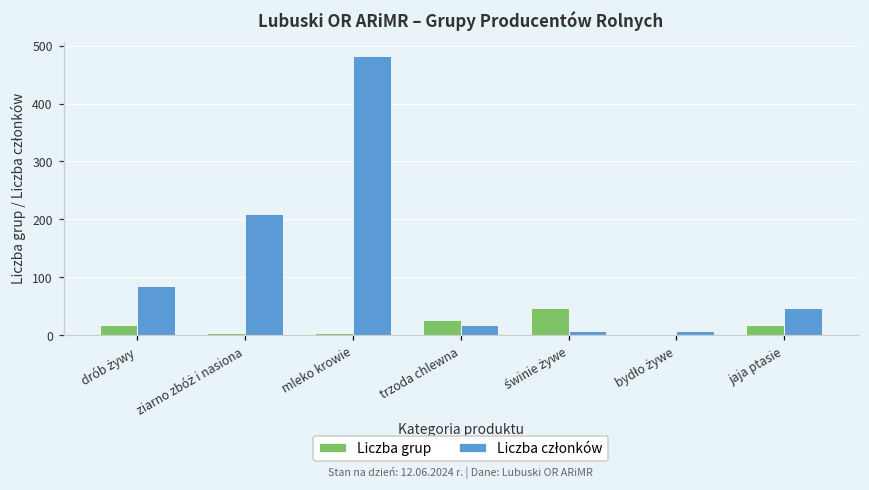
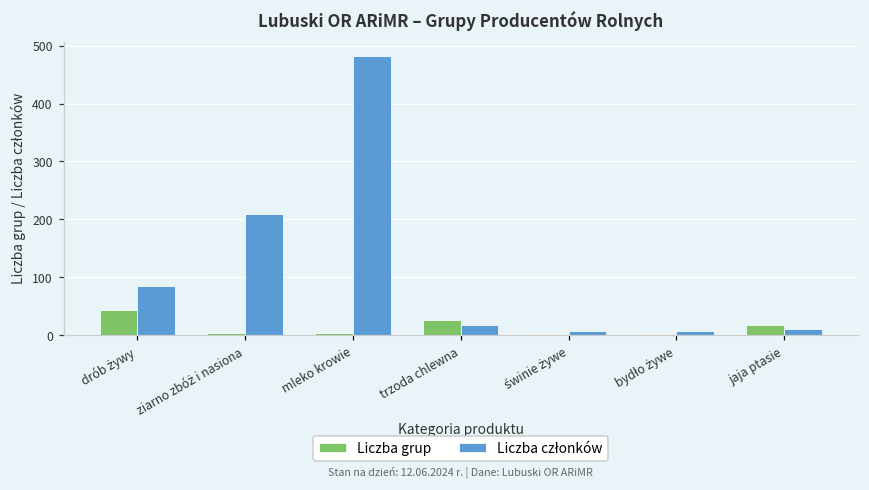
  {
    "Liczba grup": {
-     "drób żywy": 20,
+     "drób żywy": 40,
      "trzoda chlewna": 30,
-     "świnie żywe": 50,
+     "świnie żywe": 0,
      "jaja ptasie": 20
    },
    "Liczba członków": {
      "drób żywy": 80,
      "ziarno zbóż i nasiona": 210,
      "mleko krowie": 480,
      "trzoda chlewna": 20,
      "świnie żywe": 10,
      "bydło żywe": 10,
-     "jaja ptasie": 50
+     "jaja ptasie": 10
    }
  }
